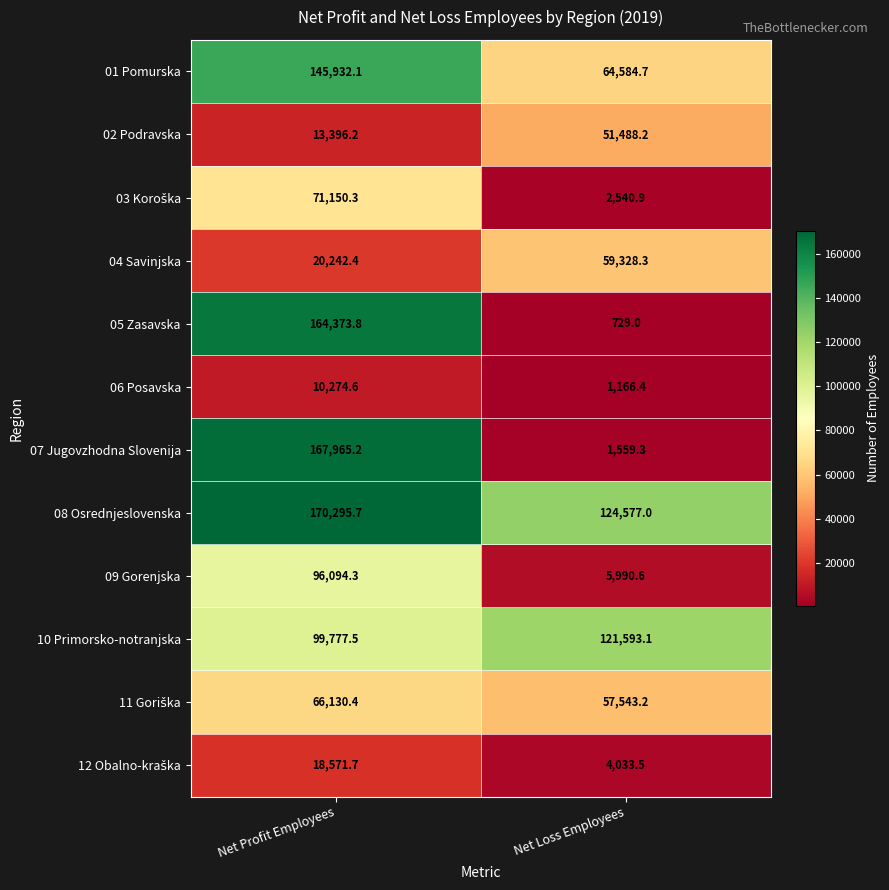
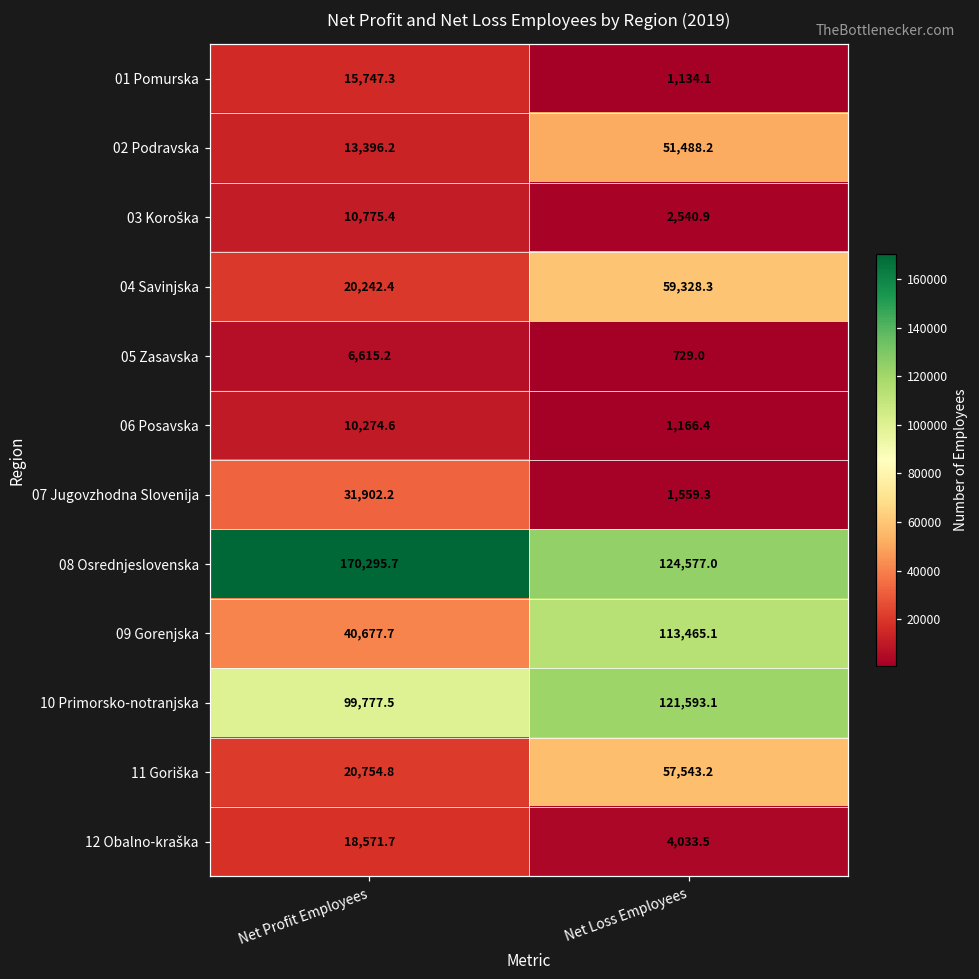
  {
    "01 Pomurska": {
-     "Net Profit Employees": "145,932.1",
-     "Net Loss Employees": "64,584.7"
+     "Net Profit Employees": "15,747.3",
+     "Net Loss Employees": "1,134.1"
    },
    "02 Podravska": {
      "Net Profit Employees": "13,396.2",
      "Net Loss Employees": "51,488.2"
    },
    "03 Koroška": {
-     "Net Profit Employees": "71,150.3",
+     "Net Profit Employees": "10,775.4",
      "Net Loss Employees": "2,540.9"
    },
    "04 Savinjska": {
      "Net Profit Employees": "20,242.4",
      "Net Loss Employees": "59,328.3"
    },
    "05 Zasavska": {
-     "Net Profit Employees": "164,373.8",
+     "Net Profit Employees": "6,615.2",
      "Net Loss Employees": "729.0"
    },
    "06 Posavska": {
      "Net Profit Employees": "10,274.6",
      "Net Loss Employees": "1,166.4"
    },
    "07 Jugovzhodna Slovenija": {
-     "Net Profit Employees": "167,965.2",
+     "Net Profit Employees": "31,902.2",
      "Net Loss Employees": "1,559.3"
    },
    "08 Osrednjeslovenska": {
      "Net Profit Employees": "170,295.7",
      "Net Loss Employees": "124,577.0"
    },
    "09 Gorenjska": {
-     "Net Profit Employees": "96,094.3",
-     "Net Loss Employees": "5,990.6"
+     "Net Profit Employees": "40,677.7",
+     "Net Loss Employees": "113,465.1"
    },
    "10 Primorsko-notranjska": {
      "Net Profit Employees": "99,777.5",
      "Net Loss Employees": "121,593.1"
    },
    "11 Goriška": {
-     "Net Profit Employees": "66,130.4",
+     "Net Profit Employees": "20,754.8",
      "Net Loss Employees": "57,543.2"
    },
    "12 Obalno-kraška": {
      "Net Profit Employees": "18,571.7",
      "Net Loss Employees": "4,033.5"
    }
  }
